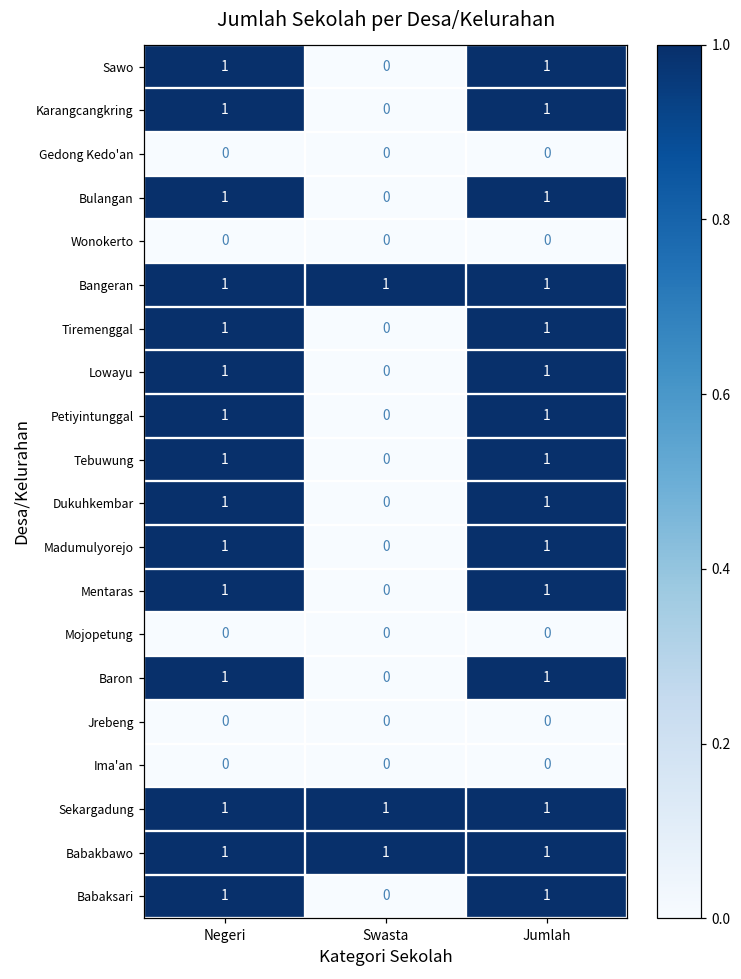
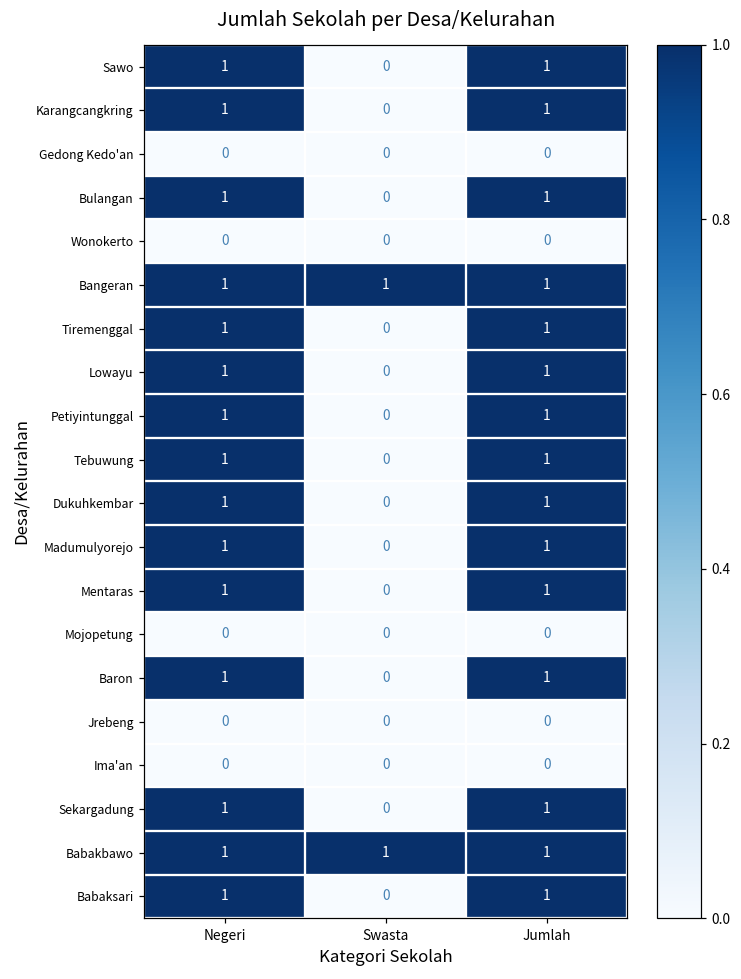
  {
    "Sawo": {
      "Negeri": 1,
      "Swasta": 0,
      "Jumlah": 1
    },
    "Karangcangkring": {
      "Negeri": 1,
      "Swasta": 0,
      "Jumlah": 1
    },
    "Gedong Kedo'an": {
      "Negeri": 0,
      "Swasta": 0,
      "Jumlah": 0
    },
    "Bulangan": {
      "Negeri": 1,
      "Swasta": 0,
      "Jumlah": 1
    },
    "Wonokerto": {
      "Negeri": 0,
      "Swasta": 0,
      "Jumlah": 0
    },
    "Bangeran": {
      "Negeri": 1,
      "Swasta": 1,
      "Jumlah": 1
    },
    "Tiremenggal": {
      "Negeri": 1,
      "Swasta": 0,
      "Jumlah": 1
    },
    "Lowayu": {
      "Negeri": 1,
      "Swasta": 0,
      "Jumlah": 1
    },
    "Petiyintunggal": {
      "Negeri": 1,
      "Swasta": 0,
      "Jumlah": 1
    },
    "Tebuwung": {
      "Negeri": 1,
      "Swasta": 0,
      "Jumlah": 1
    },
    "Dukuhkembar": {
      "Negeri": 1,
      "Swasta": 0,
      "Jumlah": 1
    },
    "Madumulyorejo": {
      "Negeri": 1,
      "Swasta": 0,
      "Jumlah": 1
    },
    "Mentaras": {
      "Negeri": 1,
      "Swasta": 0,
      "Jumlah": 1
    },
    "Mojopetung": {
      "Negeri": 0,
      "Swasta": 0,
      "Jumlah": 0
    },
    "Baron": {
      "Negeri": 1,
      "Swasta": 0,
      "Jumlah": 1
    },
    "Jrebeng": {
      "Negeri": 0,
      "Swasta": 0,
      "Jumlah": 0
    },
    "Ima'an": {
      "Negeri": 0,
      "Swasta": 0,
      "Jumlah": 0
    },
    "Sekargadung": {
      "Negeri": 1,
-     "Swasta": 1,
+     "Swasta": 0,
      "Jumlah": 1
    },
    "Babakbawo": {
      "Negeri": 1,
      "Swasta": 1,
      "Jumlah": 1
    },
    "Babaksari": {
      "Negeri": 1,
      "Swasta": 0,
      "Jumlah": 1
    }
  }
